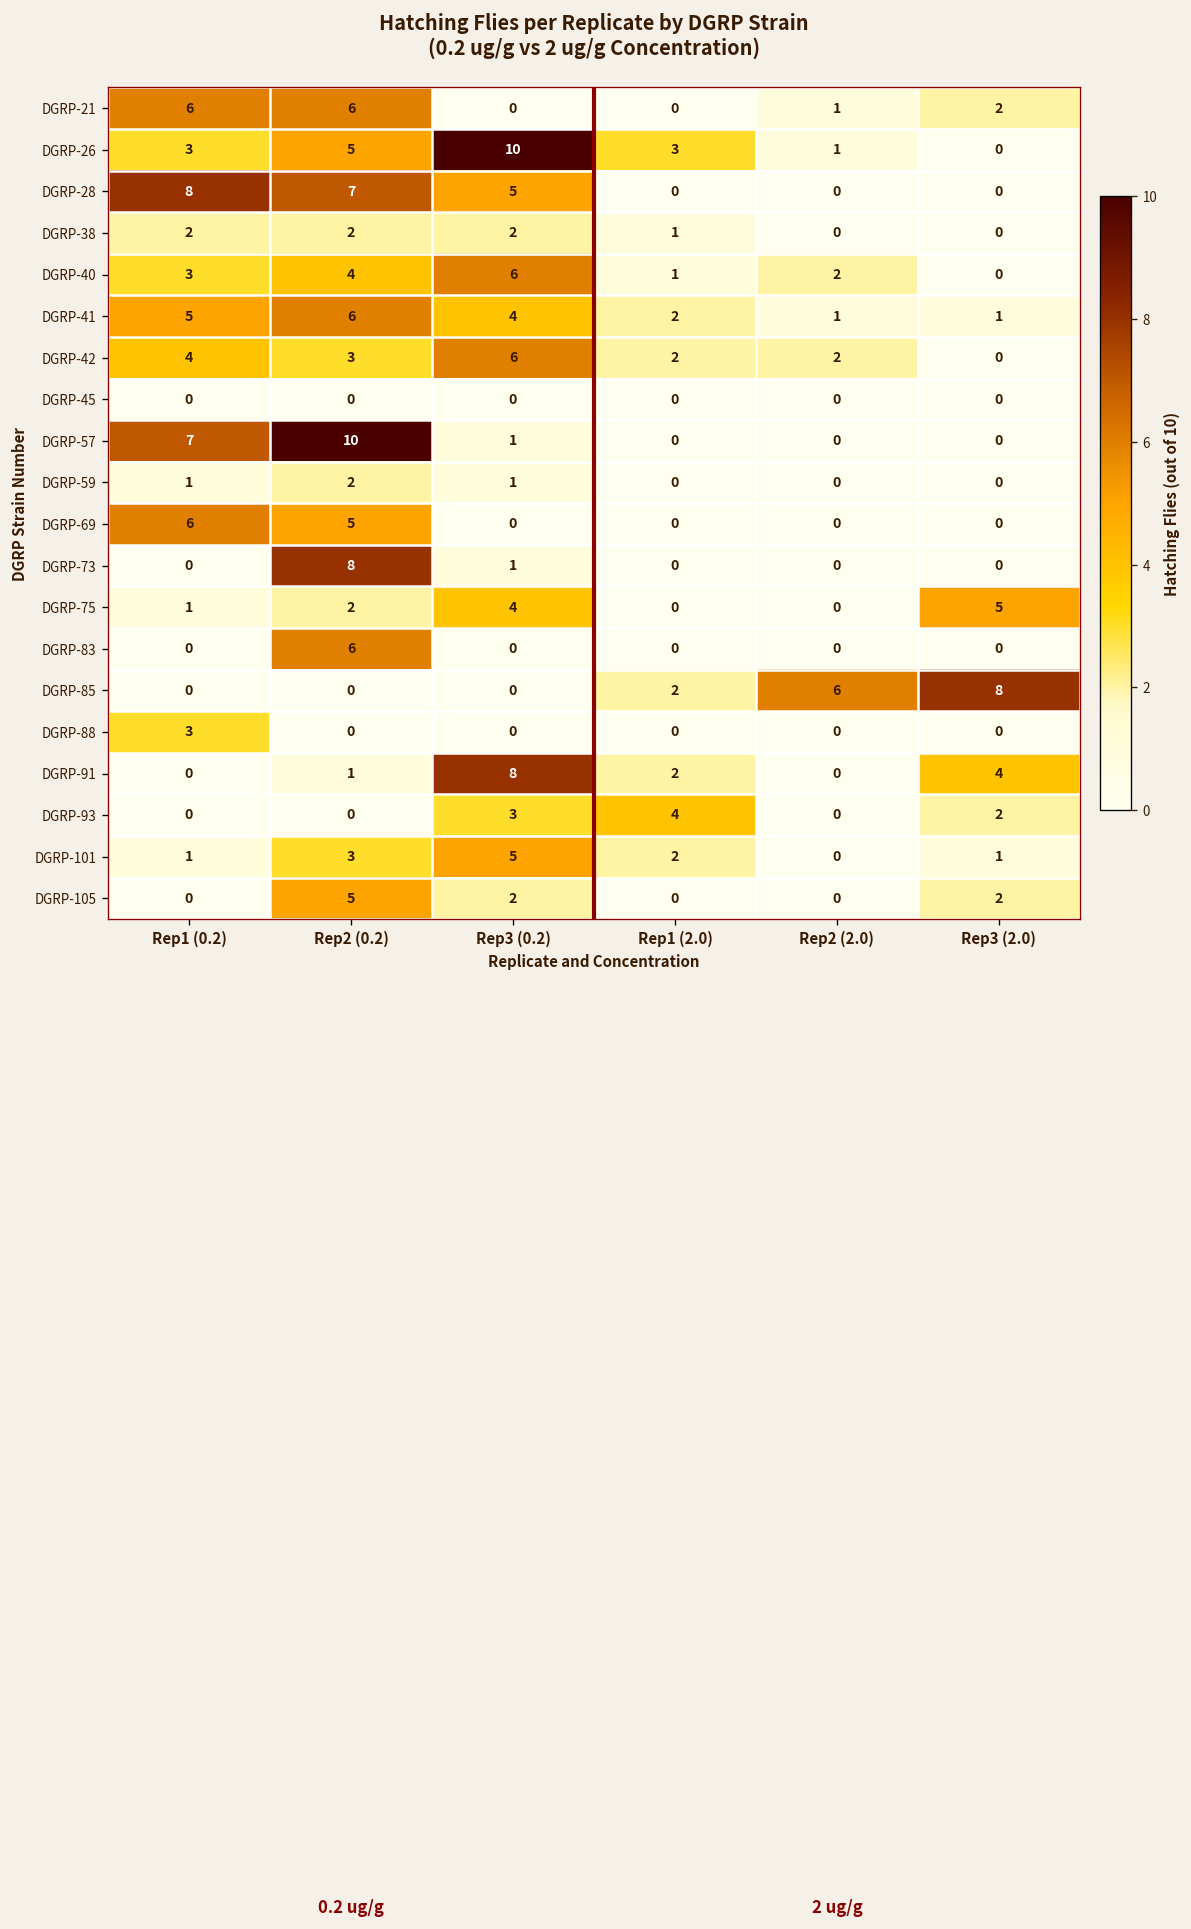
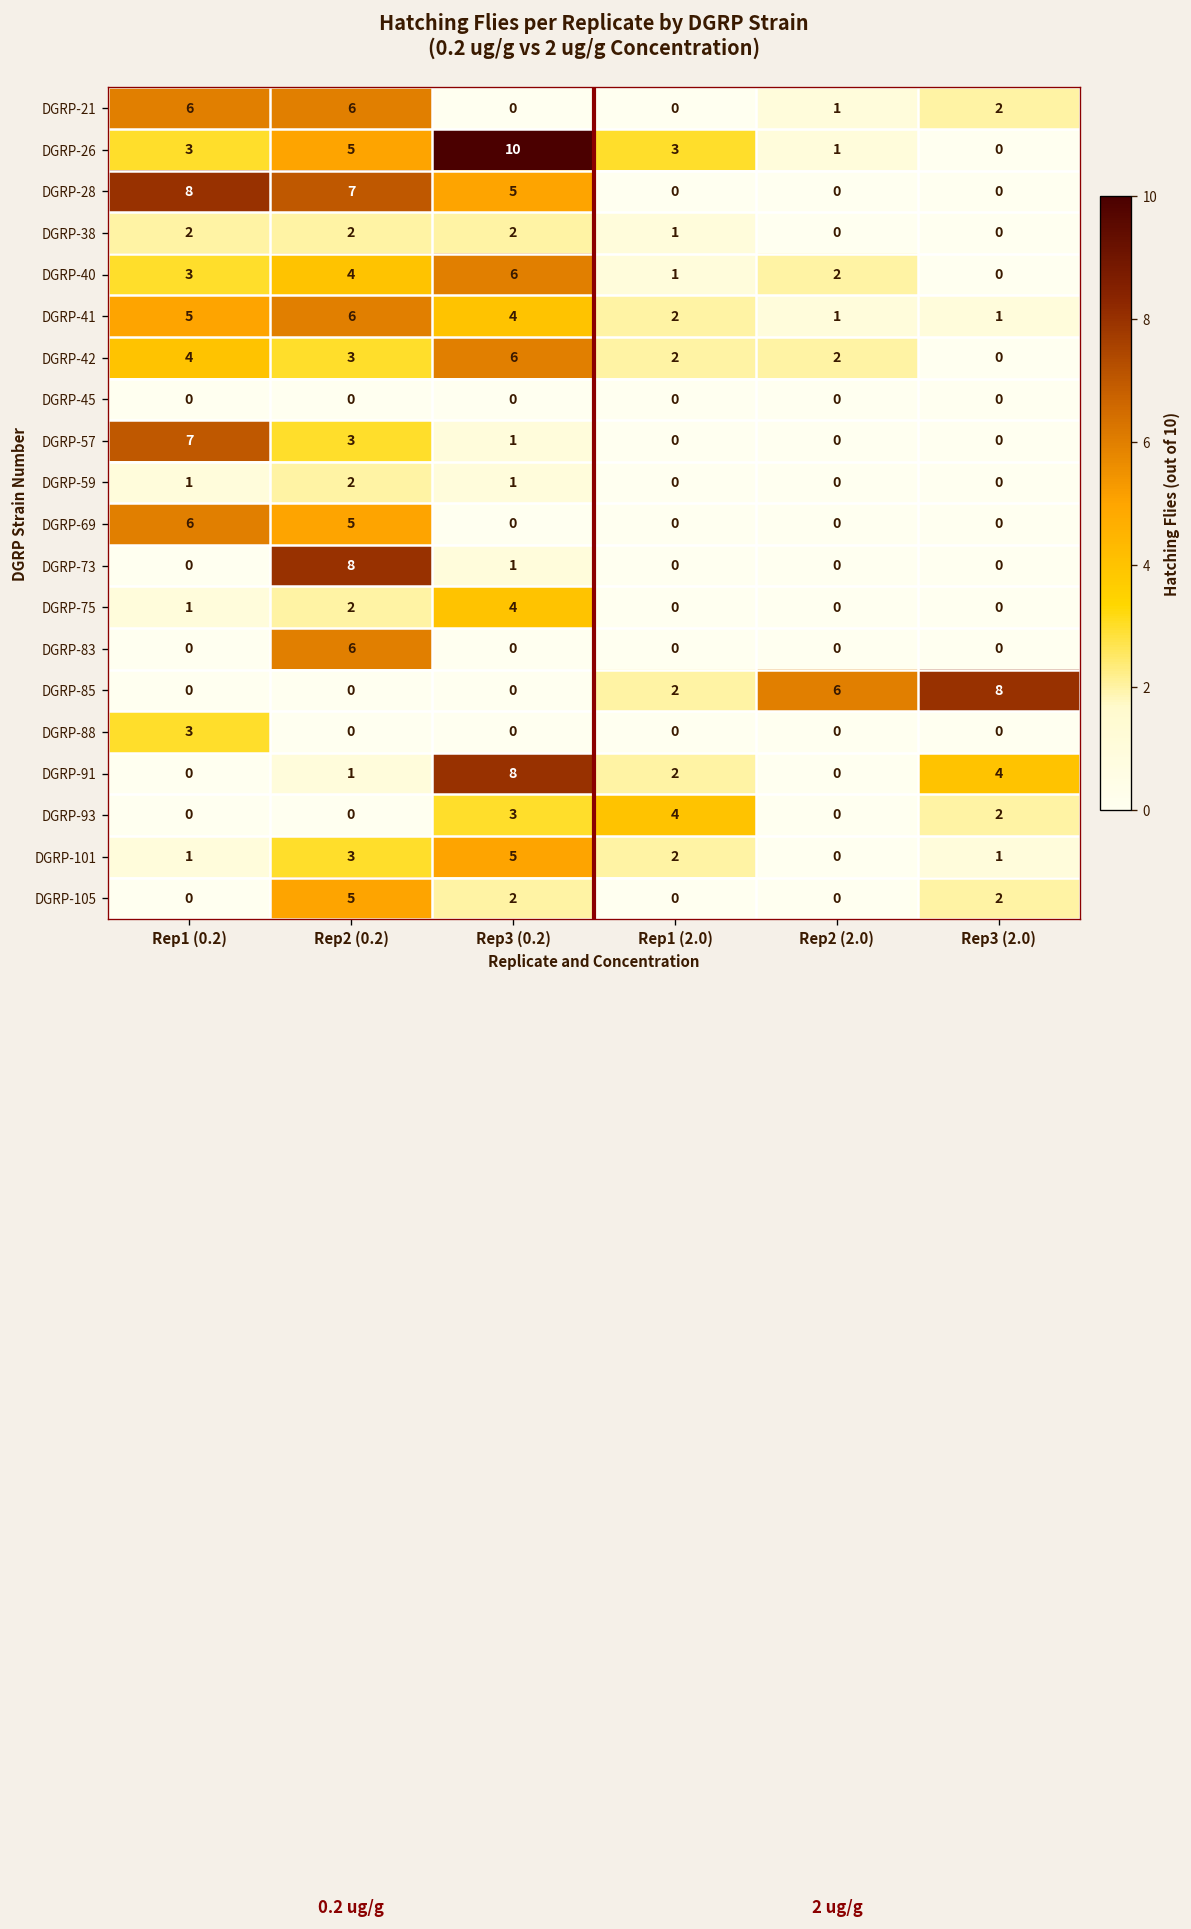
  {
    "DGRP-21": {
      "Rep1 (0.2)": 6,
      "Rep2 (0.2)": 6,
      "Rep3 (0.2)": 0,
      "Rep1 (2.0)": 0,
      "Rep2 (2.0)": 1,
      "Rep3 (2.0)": 2
    },
    "DGRP-26": {
      "Rep1 (0.2)": 3,
      "Rep2 (0.2)": 5,
      "Rep3 (0.2)": 10,
      "Rep1 (2.0)": 3,
      "Rep2 (2.0)": 1,
      "Rep3 (2.0)": 0
    },
    "DGRP-28": {
      "Rep1 (0.2)": 8,
      "Rep2 (0.2)": 7,
      "Rep3 (0.2)": 5,
      "Rep1 (2.0)": 0,
      "Rep2 (2.0)": 0,
      "Rep3 (2.0)": 0
    },
    "DGRP-38": {
      "Rep1 (0.2)": 2,
      "Rep2 (0.2)": 2,
      "Rep3 (0.2)": 2,
      "Rep1 (2.0)": 1,
      "Rep2 (2.0)": 0,
      "Rep3 (2.0)": 0
    },
    "DGRP-40": {
      "Rep1 (0.2)": 3,
      "Rep2 (0.2)": 4,
      "Rep3 (0.2)": 6,
      "Rep1 (2.0)": 1,
      "Rep2 (2.0)": 2,
      "Rep3 (2.0)": 0
    },
    "DGRP-41": {
      "Rep1 (0.2)": 5,
      "Rep2 (0.2)": 6,
      "Rep3 (0.2)": 4,
      "Rep1 (2.0)": 2,
      "Rep2 (2.0)": 1,
      "Rep3 (2.0)": 1
    },
    "DGRP-42": {
      "Rep1 (0.2)": 4,
      "Rep2 (0.2)": 3,
      "Rep3 (0.2)": 6,
      "Rep1 (2.0)": 2,
      "Rep2 (2.0)": 2,
      "Rep3 (2.0)": 0
    },
    "DGRP-45": {
      "Rep1 (0.2)": 0,
      "Rep2 (0.2)": 0,
      "Rep3 (0.2)": 0,
      "Rep1 (2.0)": 0,
      "Rep2 (2.0)": 0,
      "Rep3 (2.0)": 0
    },
    "DGRP-57": {
      "Rep1 (0.2)": 7,
-     "Rep2 (0.2)": 10,
+     "Rep2 (0.2)": 3,
      "Rep3 (0.2)": 1,
      "Rep1 (2.0)": 0,
      "Rep2 (2.0)": 0,
      "Rep3 (2.0)": 0
    },
    "DGRP-59": {
      "Rep1 (0.2)": 1,
      "Rep2 (0.2)": 2,
      "Rep3 (0.2)": 1,
      "Rep1 (2.0)": 0,
      "Rep2 (2.0)": 0,
      "Rep3 (2.0)": 0
    },
    "DGRP-69": {
      "Rep1 (0.2)": 6,
      "Rep2 (0.2)": 5,
      "Rep3 (0.2)": 0,
      "Rep1 (2.0)": 0,
      "Rep2 (2.0)": 0,
      "Rep3 (2.0)": 0
    },
    "DGRP-73": {
      "Rep1 (0.2)": 0,
      "Rep2 (0.2)": 8,
      "Rep3 (0.2)": 1,
      "Rep1 (2.0)": 0,
      "Rep2 (2.0)": 0,
      "Rep3 (2.0)": 0
    },
    "DGRP-75": {
      "Rep1 (0.2)": 1,
      "Rep2 (0.2)": 2,
      "Rep3 (0.2)": 4,
      "Rep1 (2.0)": 0,
      "Rep2 (2.0)": 0,
-     "Rep3 (2.0)": 5
+     "Rep3 (2.0)": 0
    },
    "DGRP-83": {
      "Rep1 (0.2)": 0,
      "Rep2 (0.2)": 6,
      "Rep3 (0.2)": 0,
      "Rep1 (2.0)": 0,
      "Rep2 (2.0)": 0,
      "Rep3 (2.0)": 0
    },
    "DGRP-85": {
      "Rep1 (0.2)": 0,
      "Rep2 (0.2)": 0,
      "Rep3 (0.2)": 0,
      "Rep1 (2.0)": 2,
      "Rep2 (2.0)": 6,
      "Rep3 (2.0)": 8
    },
    "DGRP-88": {
      "Rep1 (0.2)": 3,
      "Rep2 (0.2)": 0,
      "Rep3 (0.2)": 0,
      "Rep1 (2.0)": 0,
      "Rep2 (2.0)": 0,
      "Rep3 (2.0)": 0
    },
    "DGRP-91": {
      "Rep1 (0.2)": 0,
      "Rep2 (0.2)": 1,
      "Rep3 (0.2)": 8,
      "Rep1 (2.0)": 2,
      "Rep2 (2.0)": 0,
      "Rep3 (2.0)": 4
    },
    "DGRP-93": {
      "Rep1 (0.2)": 0,
      "Rep2 (0.2)": 0,
      "Rep3 (0.2)": 3,
      "Rep1 (2.0)": 4,
      "Rep2 (2.0)": 0,
      "Rep3 (2.0)": 2
    },
    "DGRP-101": {
      "Rep1 (0.2)": 1,
      "Rep2 (0.2)": 3,
      "Rep3 (0.2)": 5,
      "Rep1 (2.0)": 2,
      "Rep2 (2.0)": 0,
      "Rep3 (2.0)": 1
    },
    "DGRP-105": {
      "Rep1 (0.2)": 0,
      "Rep2 (0.2)": 5,
      "Rep3 (0.2)": 2,
      "Rep1 (2.0)": 0,
      "Rep2 (2.0)": 0,
      "Rep3 (2.0)": 2
    }
  }
